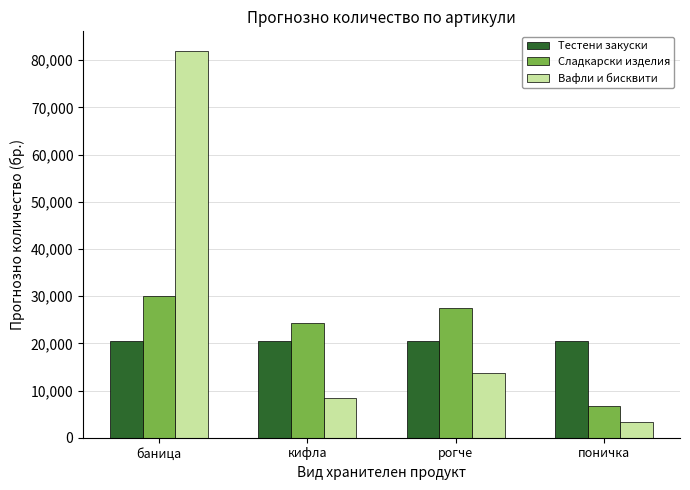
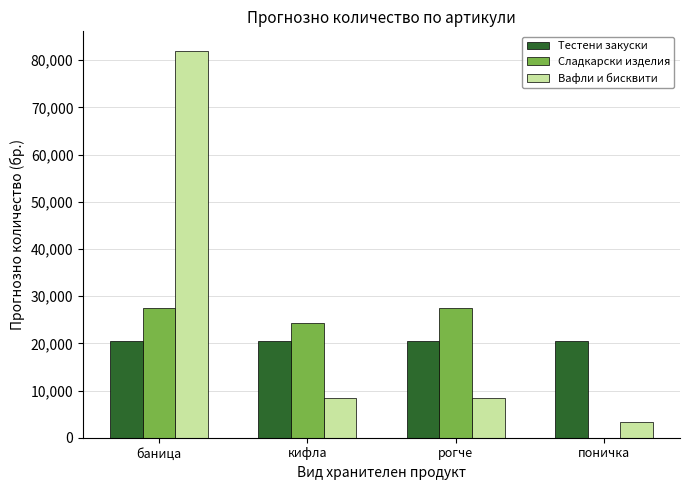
  {
    "Тестени закуски": {
      "баница": "21,000",
      "кифла": "21,000",
      "рогче": "21,000",
      "поничка": "21,000"
    },
    "Сладкарски изделия": {
-     "баница": "30,000",
+     "баница": "27,000",
      "кифла": "24,000",
      "рогче": "27,000",
-     "поничка": "7,000"
+     "поничка": "0"
    },
    "Вафли и бисквити": {
      "баница": "82,000",
      "кифла": "9,000",
-     "рогче": "14,000",
+     "рогче": "9,000",
      "поничка": "3,000"
    }
  }
